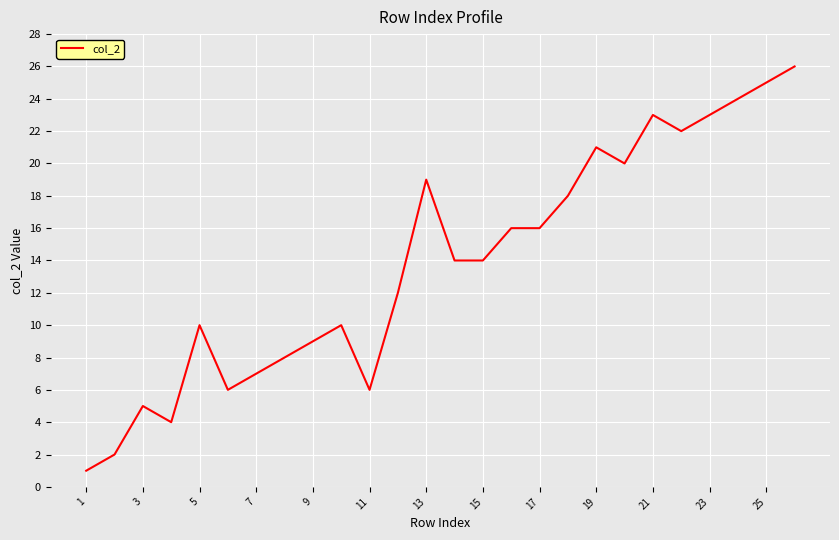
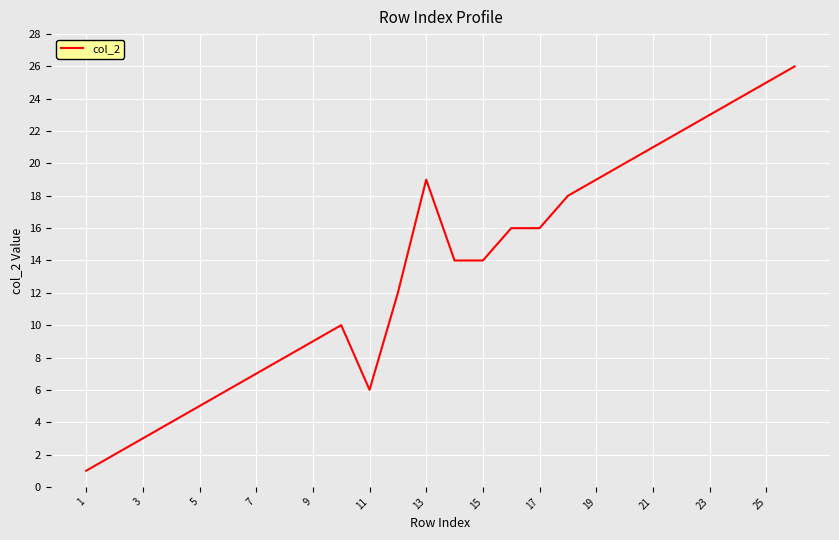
  {
    "1": 1,
-   "3": 5,
-   "5": 10,
+   "3": 3,
+   "5": 5,
    "7": 7,
    "9": 9,
    "11": 6,
    "13": 19,
    "15": 14,
    "17": 16,
-   "19": 21,
-   "21": 23,
+   "19": 19,
+   "21": 21,
    "23": 23,
    "25": 25
  }
